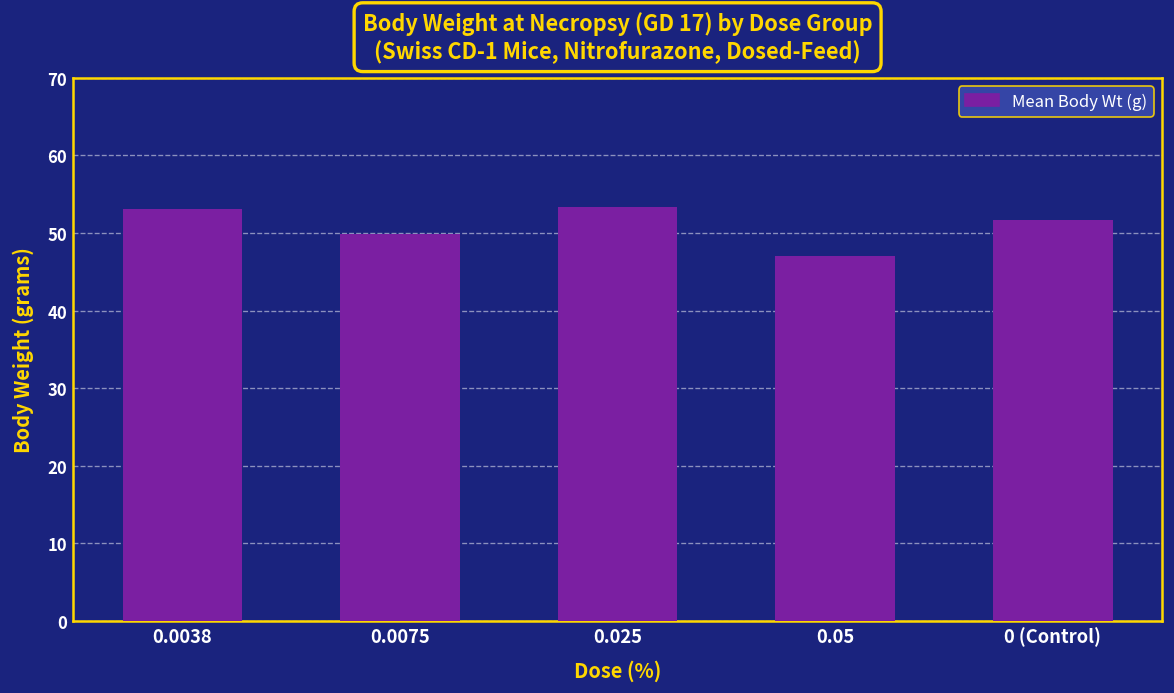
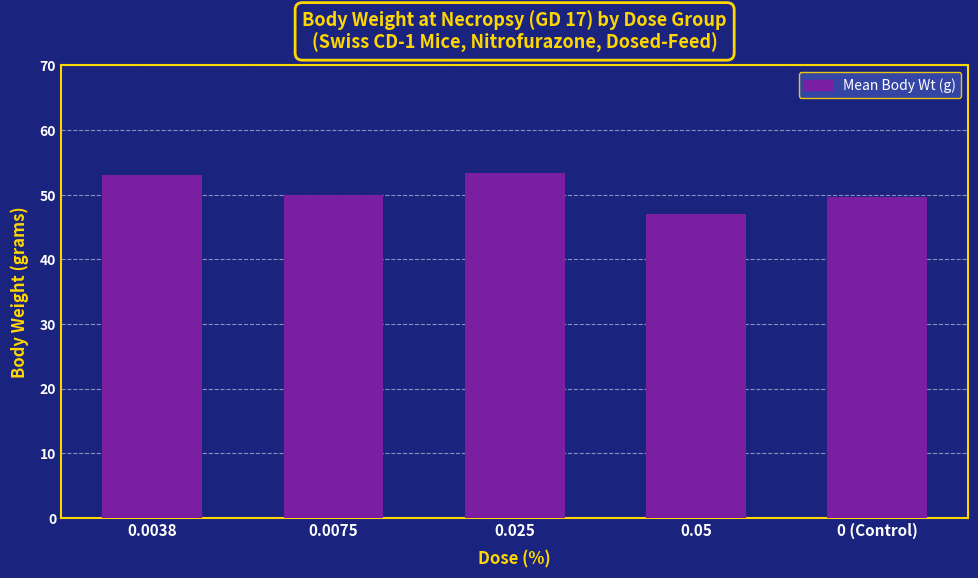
  {
    "0.0038": 53,
    "0.0075": 50,
    "0.025": 53,
    "0.05": 47,
-   "0 (Control)": 52
+   "0 (Control)": 50
  }
